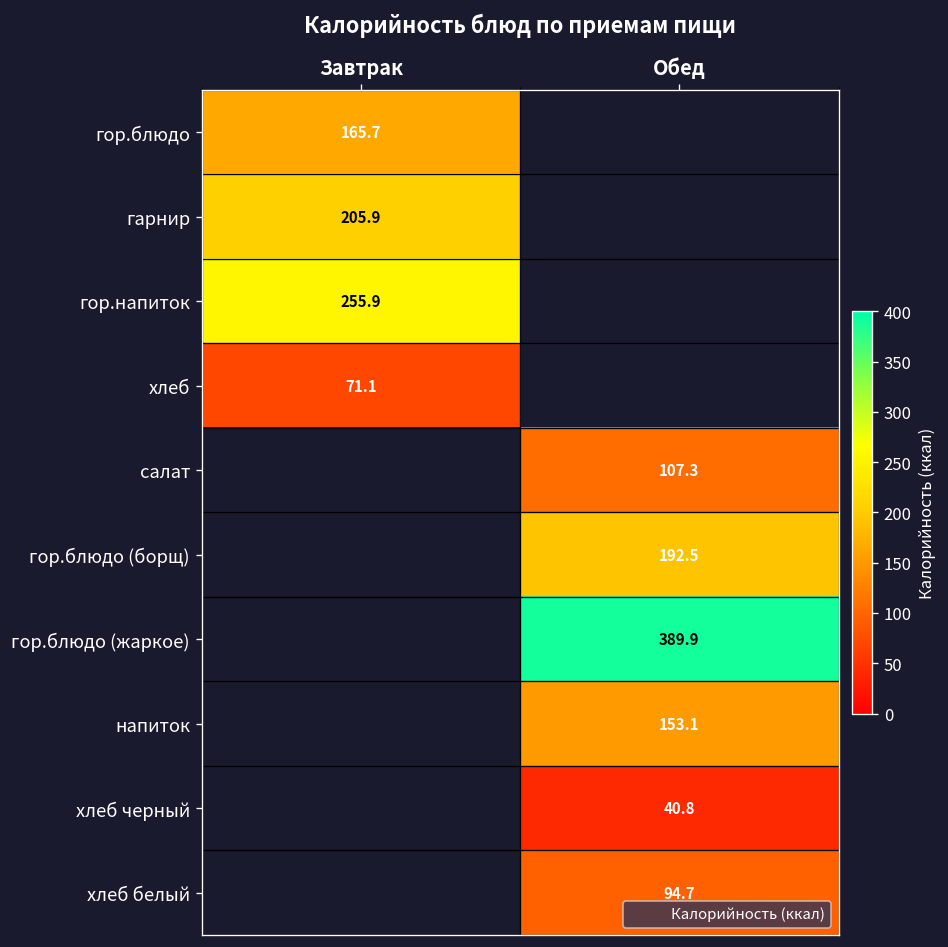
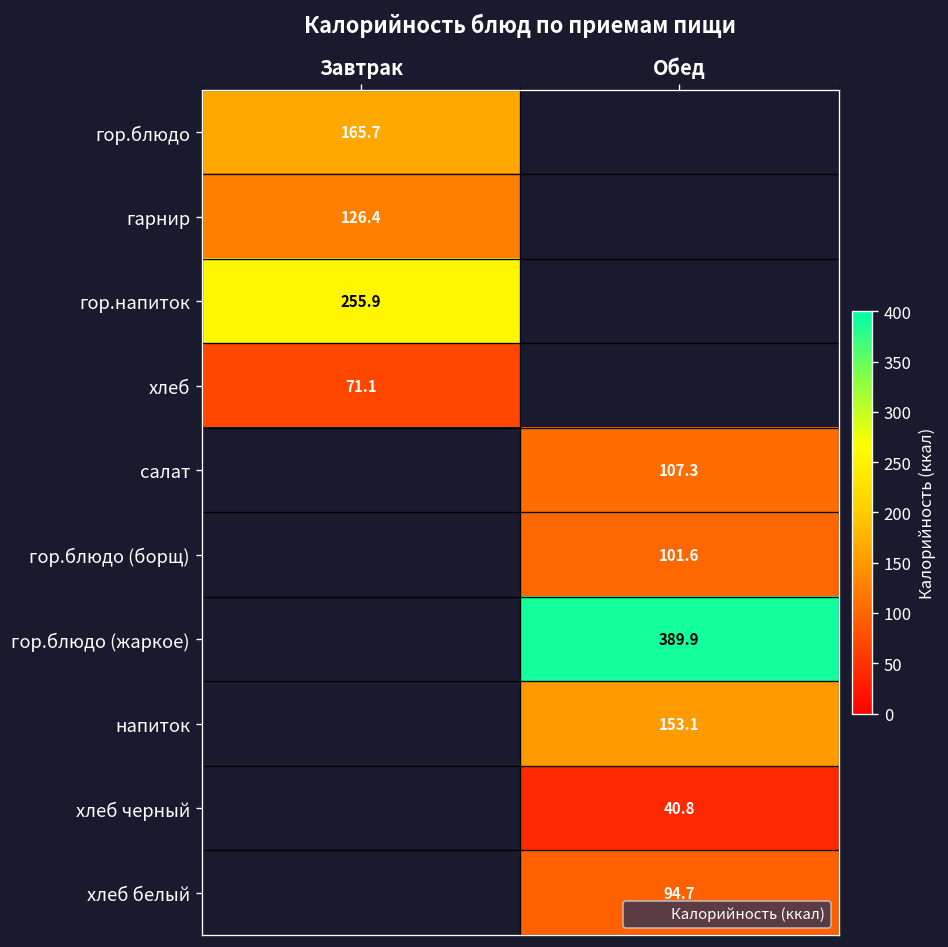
  {
    "гор.блюдо": {
      "Завтрак": 165.7
    },
    "гарнир": {
-     "Завтрак": 205.9
+     "Завтрак": 126.4
    },
    "гор.напиток": {
      "Завтрак": 255.9
    },
    "хлеб": {
      "Завтрак": 71.1
    },
    "салат": {
      "Обед": 107.3
    },
    "гор.блюдо (борщ)": {
-     "Обед": 192.5
+     "Обед": 101.6
    },
    "гор.блюдо (жаркое)": {
      "Обед": 389.9
    },
    "напиток": {
      "Обед": 153.1
    },
    "хлеб черный": {
      "Обед": 40.8
    }
  }
